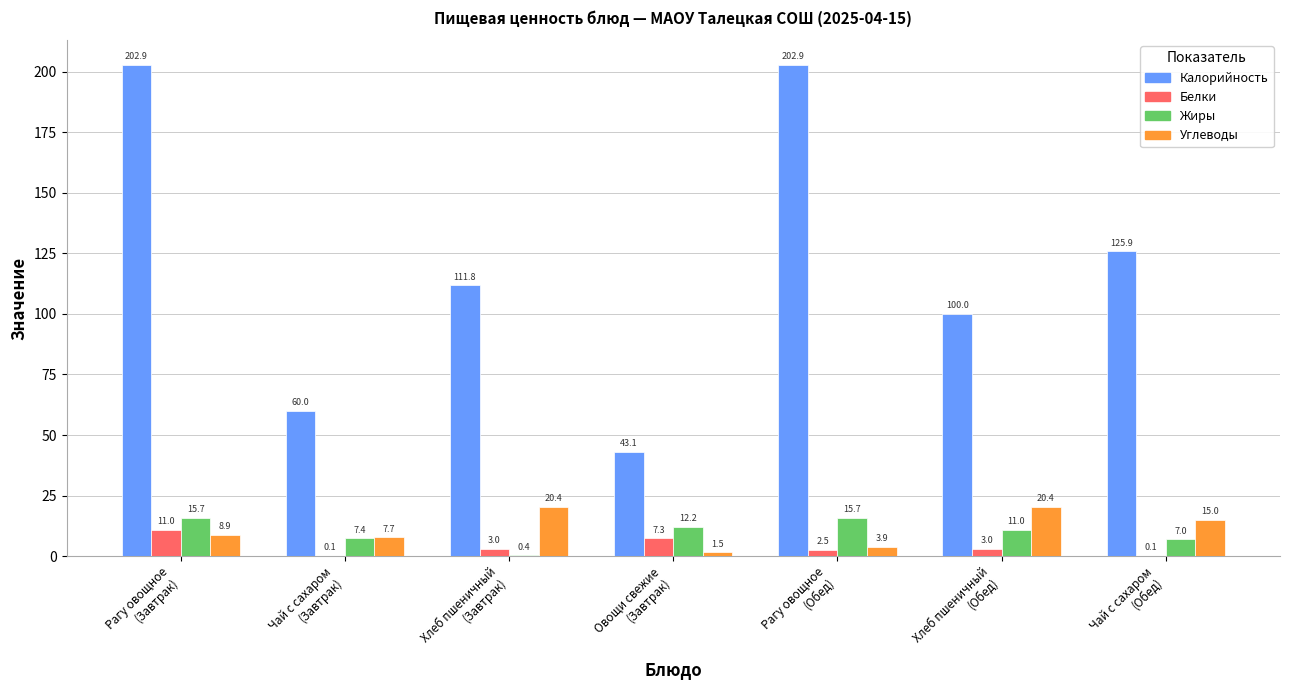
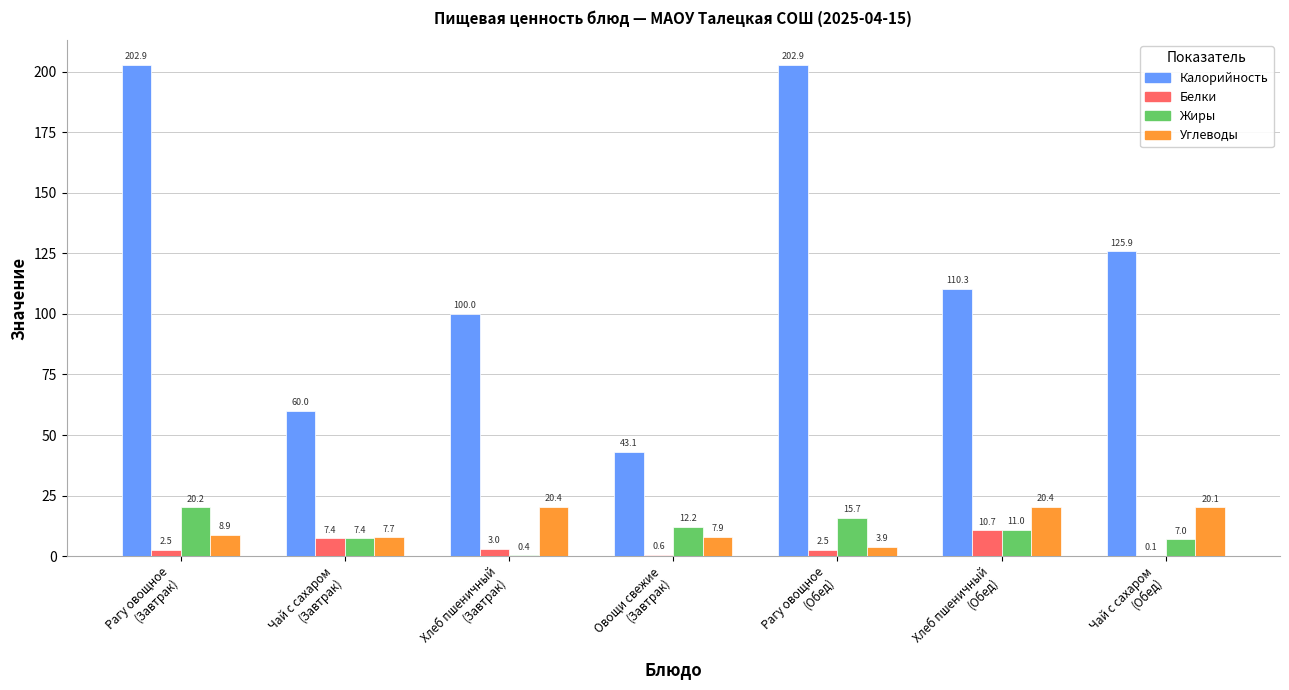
  {
    "Калорийность": {
      "Рагу овощное (Завтрак)": 202.9,
      "Чай с сахаром (Завтрак)": 60.0,
-     "Хлеб пшеничный (Завтрак)": 111.8,
+     "Хлеб пшеничный (Завтрак)": 100.0,
      "Овощи свежие (Завтрак)": 43.1,
      "Рагу овощное (Обед)": 202.9,
-     "Хлеб пшеничный (Обед)": 100.0,
+     "Хлеб пшеничный (Обед)": 110.3,
      "Чай с сахаром (Обед)": 125.9
    },
    "Белки": {
-     "Рагу овощное (Завтрак)": 11.0,
-     "Чай с сахаром (Завтрак)": 0.1,
+     "Рагу овощное (Завтрак)": 2.5,
+     "Чай с сахаром (Завтрак)": 7.4,
      "Хлеб пшеничный (Завтрак)": 3.0,
-     "Овощи свежие (Завтрак)": 7.3,
+     "Овощи свежие (Завтрак)": 0.6,
      "Рагу овощное (Обед)": 2.5,
-     "Хлеб пшеничный (Обед)": 3.0,
+     "Хлеб пшеничный (Обед)": 10.7,
      "Чай с сахаром (Обед)": 0.1
    },
    "Жиры": {
-     "Рагу овощное (Завтрак)": 15.7,
+     "Рагу овощное (Завтрак)": 20.2,
      "Чай с сахаром (Завтрак)": 7.4,
      "Хлеб пшеничный (Завтрак)": 0.4,
      "Овощи свежие (Завтрак)": 12.2,
      "Рагу овощное (Обед)": 15.7,
      "Хлеб пшеничный (Обед)": 11.0,
      "Чай с сахаром (Обед)": 7.0
    },
    "Углеводы": {
      "Рагу овощное (Завтрак)": 8.9,
      "Чай с сахаром (Завтрак)": 7.7,
      "Хлеб пшеничный (Завтрак)": 20.4,
-     "Овощи свежие (Завтрак)": 1.5,
+     "Овощи свежие (Завтрак)": 7.9,
      "Рагу овощное (Обед)": 3.9,
      "Хлеб пшеничный (Обед)": 20.4,
-     "Чай с сахаром (Обед)": 15.0
+     "Чай с сахаром (Обед)": 20.1
    }
  }
